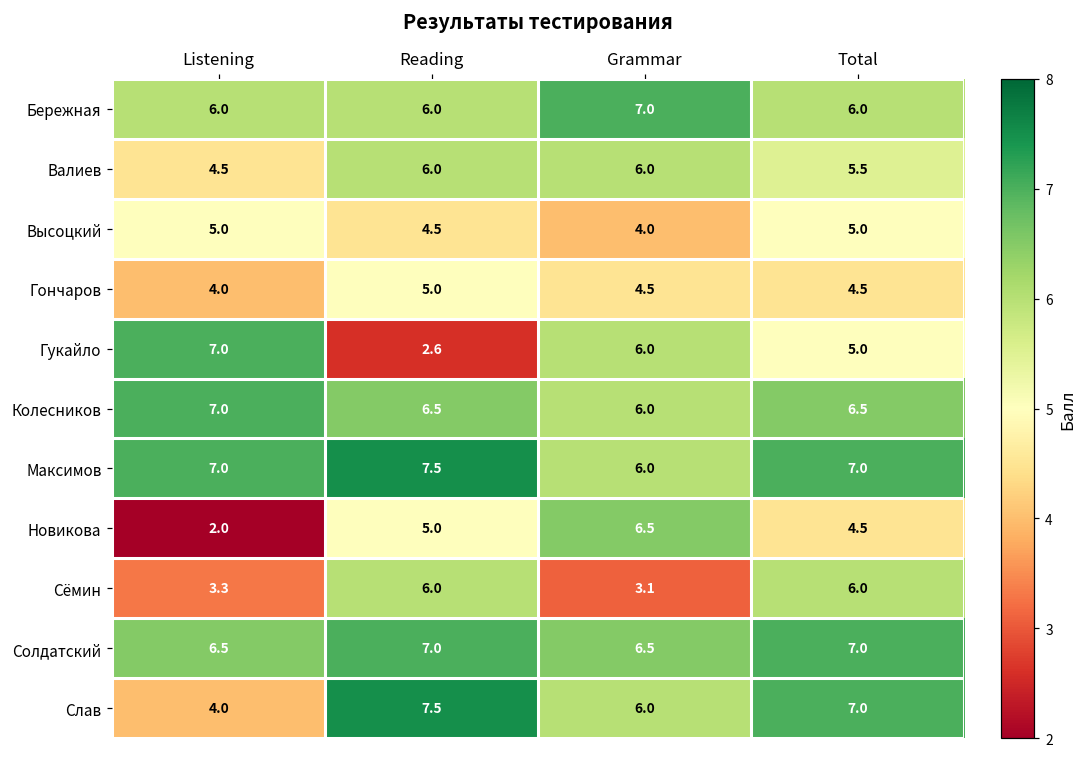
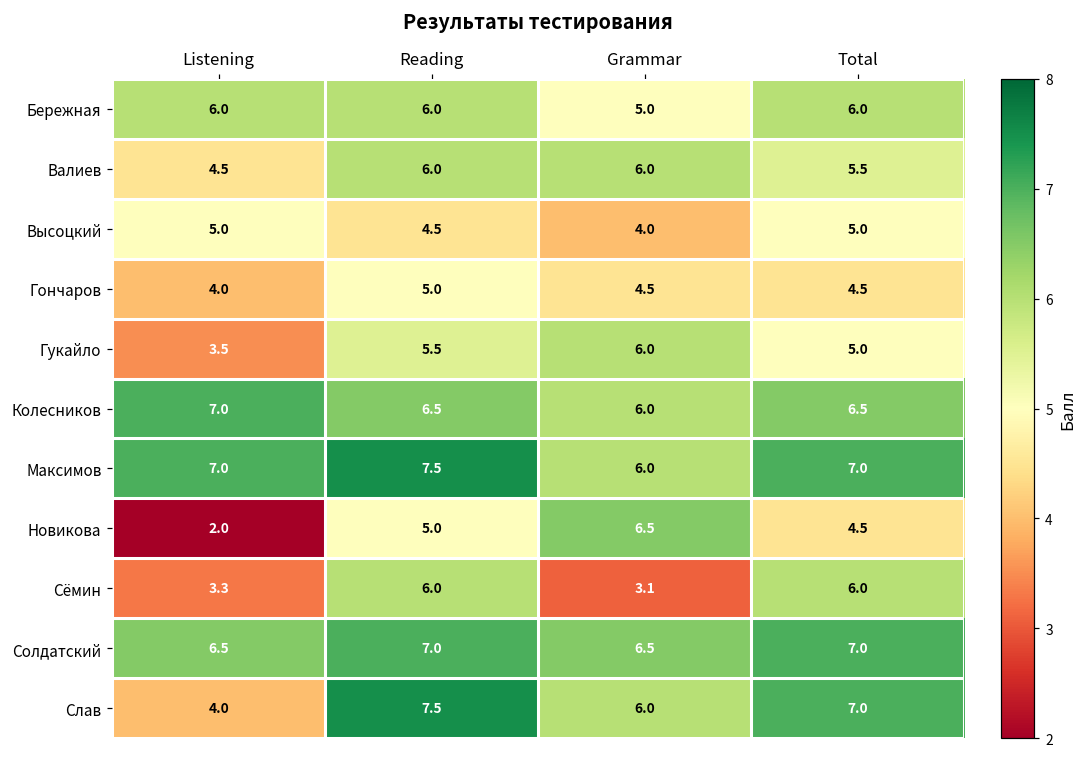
  {
    "Бережная": {
      "Listening": 6.0,
      "Reading": 6.0,
-     "Grammar": 7.0,
+     "Grammar": 5.0,
      "Total": 6.0
    },
    "Валиев": {
      "Listening": 4.5,
      "Reading": 6.0,
      "Grammar": 6.0,
      "Total": 5.5
    },
    "Высоцкий": {
      "Listening": 5.0,
      "Reading": 4.5,
      "Grammar": 4.0,
      "Total": 5.0
    },
    "Гончаров": {
      "Listening": 4.0,
      "Reading": 5.0,
      "Grammar": 4.5,
      "Total": 4.5
    },
    "Гукайло": {
-     "Listening": 7.0,
-     "Reading": 2.6,
+     "Listening": 3.5,
+     "Reading": 5.5,
      "Grammar": 6.0,
      "Total": 5.0
    },
    "Колесников": {
      "Listening": 7.0,
      "Reading": 6.5,
      "Grammar": 6.0,
      "Total": 6.5
    },
    "Максимов": {
      "Listening": 7.0,
      "Reading": 7.5,
      "Grammar": 6.0,
      "Total": 7.0
    },
    "Новикова": {
      "Listening": 2.0,
      "Reading": 5.0,
      "Grammar": 6.5,
      "Total": 4.5
    },
    "Сёмин": {
      "Listening": 3.3,
      "Reading": 6.0,
      "Grammar": 3.1,
      "Total": 6.0
    },
    "Солдатский": {
      "Listening": 6.5,
      "Reading": 7.0,
      "Grammar": 6.5,
      "Total": 7.0
    },
    "Слав": {
      "Listening": 4.0,
      "Reading": 7.5,
      "Grammar": 6.0,
      "Total": 7.0
    }
  }
